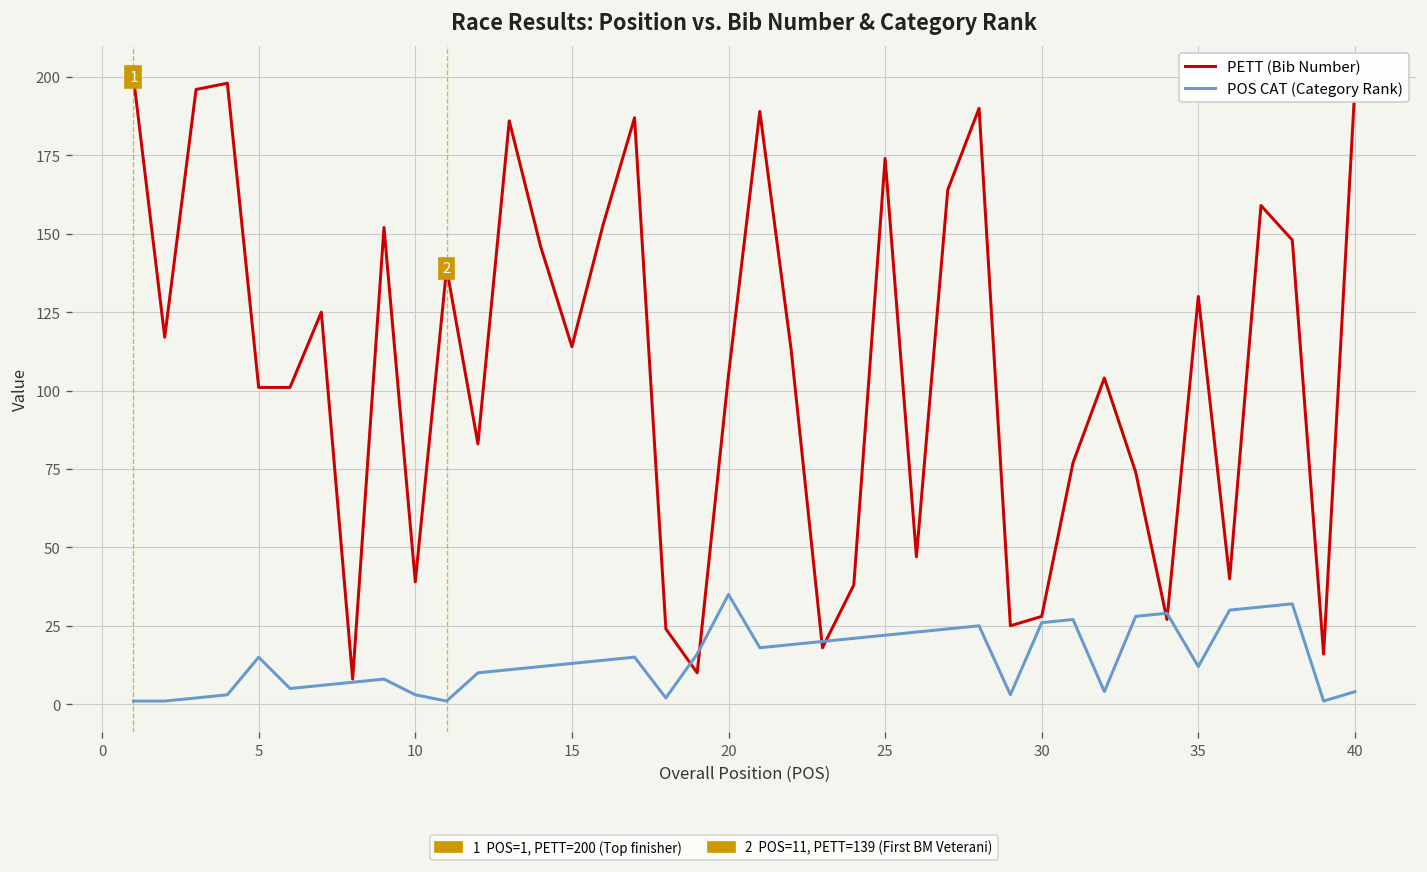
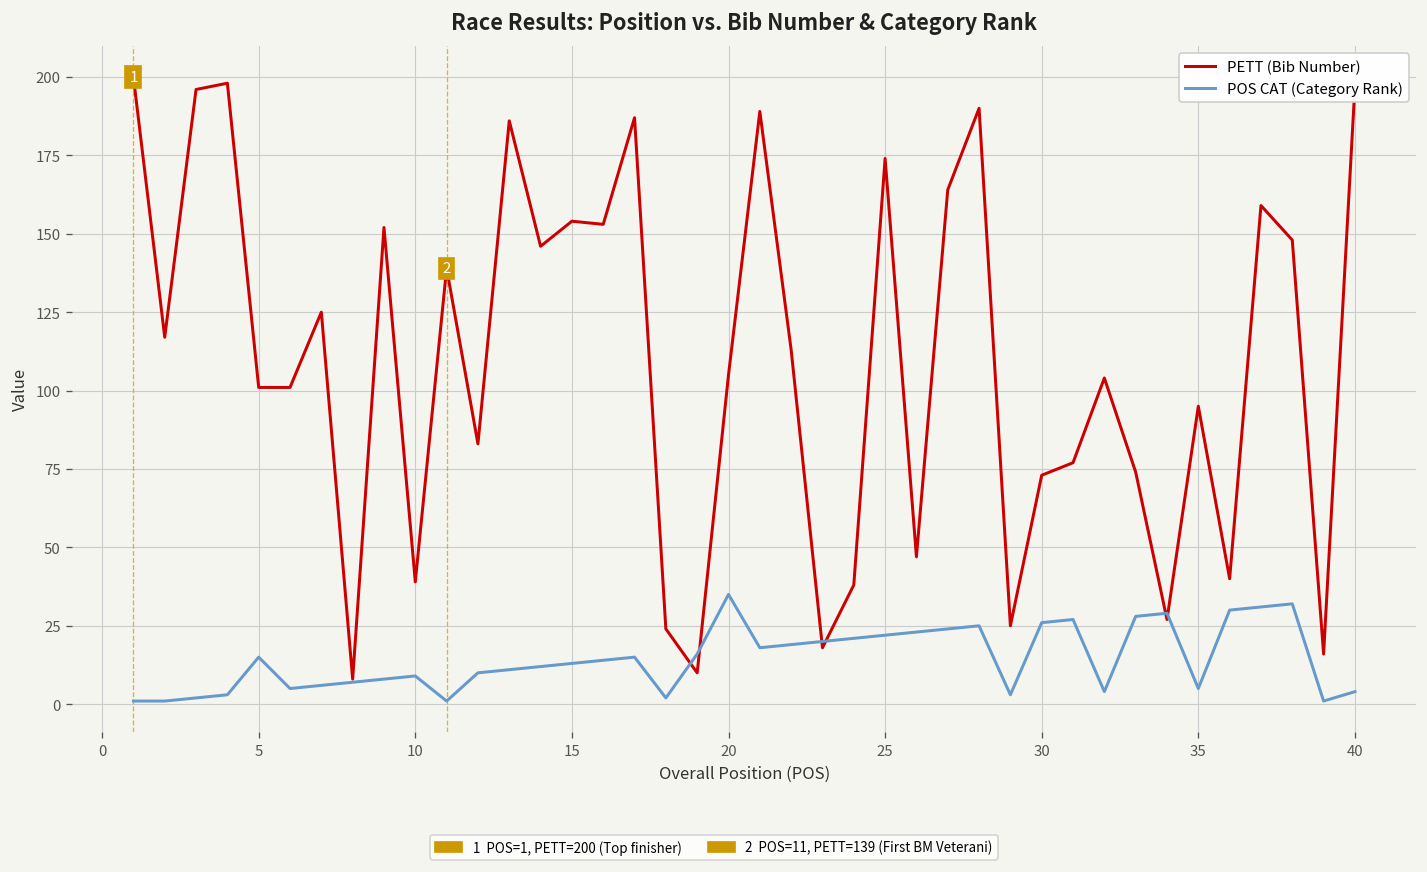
  {
    "PETT (Bib Number)": {
      "5": 101,
      "10": 39,
-     "15": 114,
+     "15": 154,
      "20": 105,
      "25": 174,
-     "30": 28,
-     "35": 130
+     "30": 73,
+     "35": 95
    },
    "POS CAT (Category Rank)": {
      "5": 15,
-     "10": 3,
+     "10": 9,
      "15": 13,
      "20": 35,
      "25": 22,
      "30": 26,
-     "35": 12,
+     "35": 5,
      "40": 4
    }
  }
